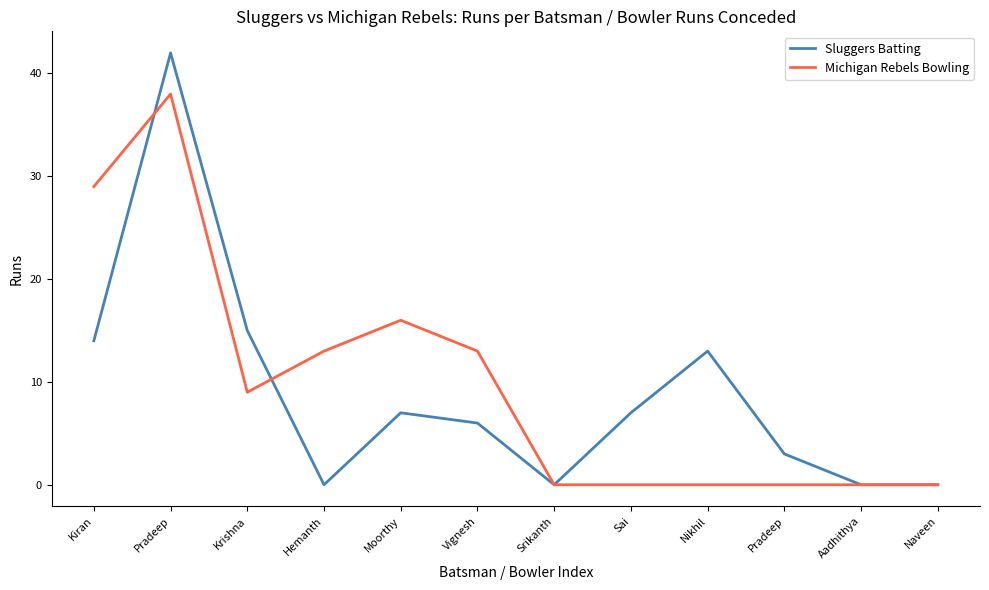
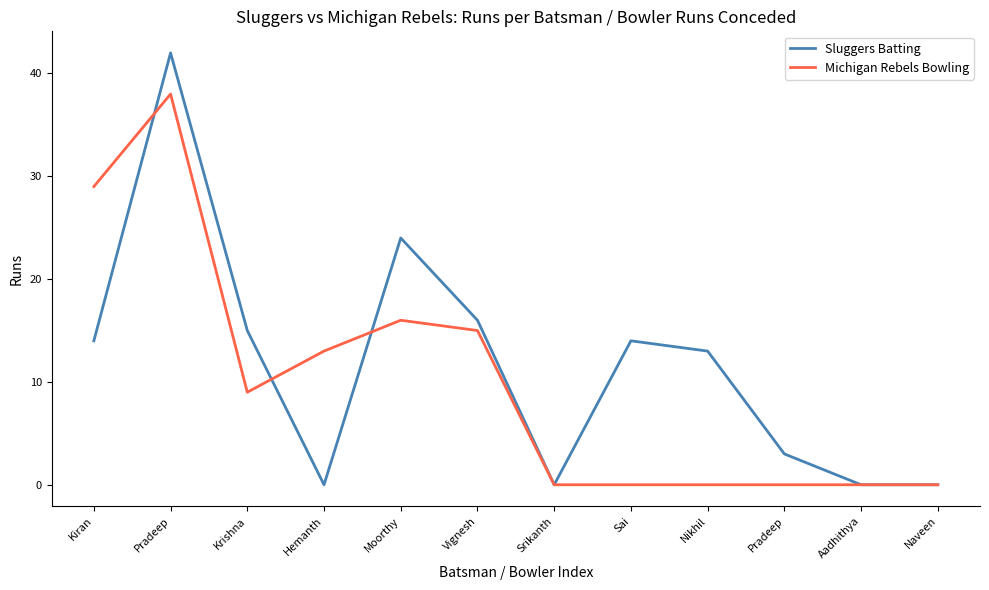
  {
    "Sluggers Batting": {
      "Kiran": 14,
      "Krishna": 15,
      "Hemanth": 0,
-     "Moorthy": 7,
-     "Vignesh": 6,
-     "Sai": 7,
+     "Moorthy": 24,
+     "Vignesh": 16,
+     "Sai": 14,
      "Nikhil": 13
    },
    "Michigan Rebels Bowling": {
      "Kiran": 29,
      "Krishna": 9,
      "Hemanth": 13,
      "Moorthy": 16,
-     "Vignesh": 13,
+     "Vignesh": 15,
      "Sai": 0,
      "Nikhil": 0
    }
  }
